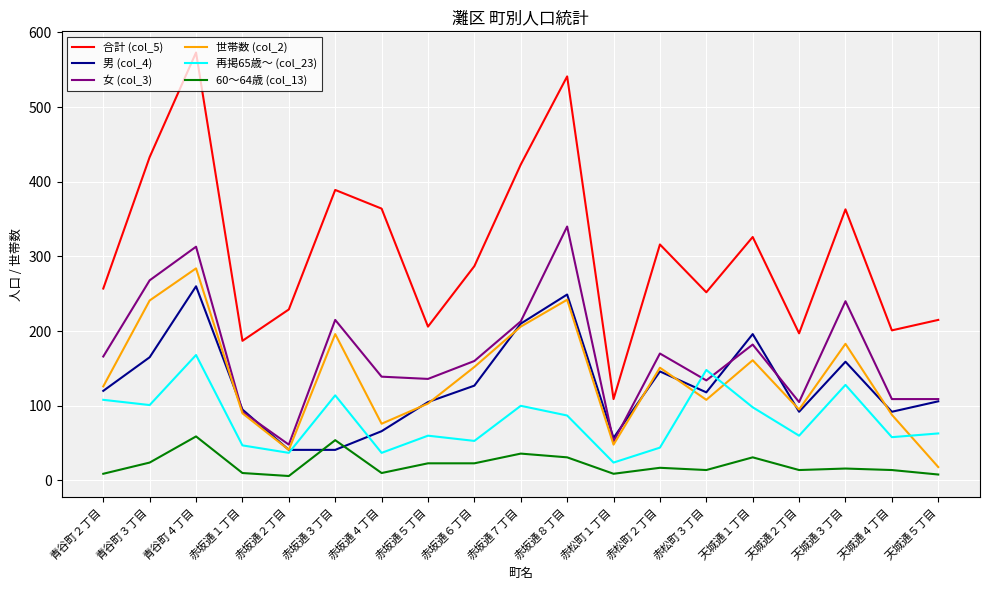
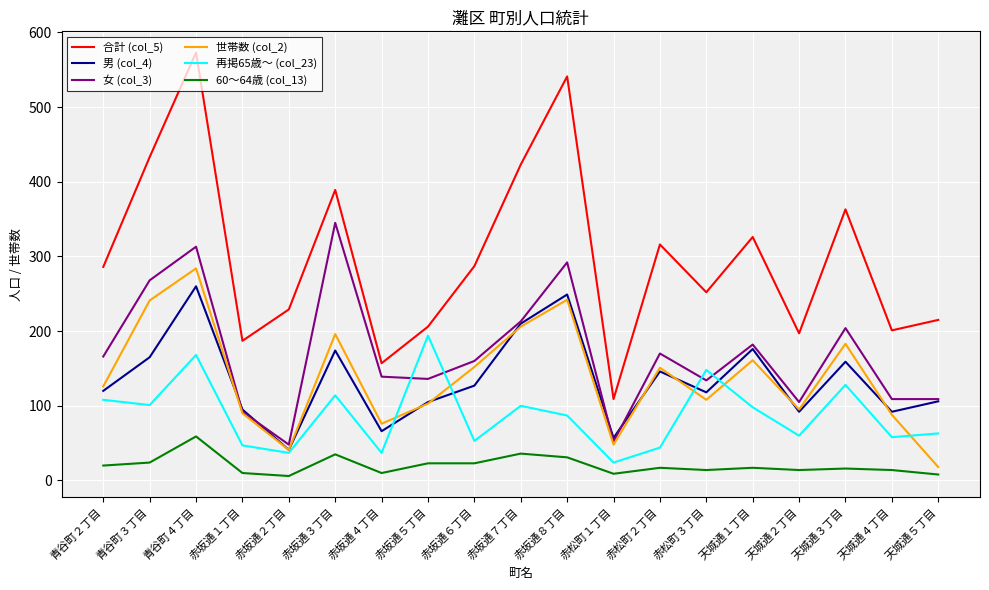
  {
    "合計 (col_5)": {
-     "青谷町２丁目": 260,
+     "青谷町２丁目": 290,
      "青谷町３丁目": 430,
      "赤坂通１丁目": 190,
      "赤坂通２丁目": 230,
      "赤坂通３丁目": 390,
-     "赤坂通４丁目": 360,
+     "赤坂通４丁目": 160,
      "赤坂通５丁目": 210,
      "赤坂通６丁目": 290,
      "赤坂通７丁目": 420,
      "赤坂通８丁目": 540,
      "赤松町１丁目": 110,
      "赤松町２丁目": 320,
      "赤松町３丁目": 250,
      "天城通１丁目": 330,
      "天城通２丁目": 200,
      "天城通３丁目": 360,
      "天城通４丁目": 200,
      "天城通５丁目": 220
    },
    "男 (col_4)": {
      "青谷町２丁目": 120,
      "青谷町３丁目": 170,
      "青谷町４丁目": 260,
-     "赤坂通３丁目": 40,
+     "赤坂通３丁目": 170,
      "赤坂通４丁目": 70,
      "赤坂通６丁目": 130,
      "赤坂通８丁目": 250,
      "赤松町１丁目": 60,
      "赤松町２丁目": 150,
      "赤松町３丁目": 120,
-     "天城通１丁目": 200,
+     "天城通１丁目": 180,
      "天城通３丁目": 160,
      "天城通４丁目": 90
    },
    "女 (col_3)": {
      "青谷町２丁目": 170,
      "青谷町３丁目": 270,
      "青谷町４丁目": 310,
      "赤坂通２丁目": 50,
-     "赤坂通３丁目": 220,
+     "赤坂通３丁目": 350,
      "赤坂通４丁目": 140,
      "赤坂通５丁目": 140,
      "赤坂通６丁目": 160,
-     "赤坂通８丁目": 340,
+     "赤坂通８丁目": 290,
      "赤松町１丁目": 50,
      "赤松町２丁目": 170,
      "赤松町３丁目": 130,
      "天城通１丁目": 180,
      "天城通２丁目": 110,
-     "天城通３丁目": 240,
+     "天城通３丁目": 200,
      "天城通４丁目": 110
    },
    "世帯数 (col_2)": {
      "青谷町２丁目": 130,
      "青谷町３丁目": 240,
      "青谷町４丁目": 280,
      "赤坂通３丁目": 200,
      "赤坂通４丁目": 80,
      "赤坂通６丁目": 150,
      "赤坂通７丁目": 210,
      "赤坂通８丁目": 240,
      "赤松町１丁目": 50,
      "赤松町２丁目": 150,
      "赤松町３丁目": 110,
      "天城通１丁目": 160,
      "天城通３丁目": 180,
      "天城通４丁目": 90,
      "天城通５丁目": 20
    },
    "再掲65歳～ (col_23)": {
      "青谷町２丁目": 110,
      "青谷町３丁目": 100,
      "青谷町４丁目": 170,
      "赤坂通１丁目": 50,
      "赤坂通２丁目": 40,
      "赤坂通３丁目": 110,
      "赤坂通４丁目": 40,
-     "赤坂通５丁目": 60,
+     "赤坂通５丁目": 190,
      "赤坂通６丁目": 50,
      "赤坂通７丁目": 100,
      "赤坂通８丁目": 90,
      "赤松町１丁目": 20,
      "赤松町２丁目": 40,
      "赤松町３丁目": 150,
      "天城通１丁目": 100,
      "天城通２丁目": 60,
      "天城通３丁目": 130,
      "天城通４丁目": 60,
      "天城通５丁目": 60
    },
    "60～64歳 (col_13)": {
-     "青谷町２丁目": 10,
+     "青谷町２丁目": 20,
      "青谷町３丁目": 20,
      "青谷町４丁目": 60,
      "赤坂通１丁目": 10,
      "赤坂通２丁目": 10,
-     "赤坂通３丁目": 50,
+     "赤坂通３丁目": 40,
      "赤坂通４丁目": 10,
      "赤坂通５丁目": 20,
      "赤坂通６丁目": 20,
      "赤坂通７丁目": 40,
      "赤坂通８丁目": 30,
      "赤松町１丁目": 10,
      "赤松町２丁目": 20,
      "赤松町３丁目": 10,
-     "天城通１丁目": 30,
+     "天城通１丁目": 20,
      "天城通２丁目": 10,
      "天城通３丁目": 20,
      "天城通４丁目": 10,
      "天城通５丁目": 10
    }
  }
